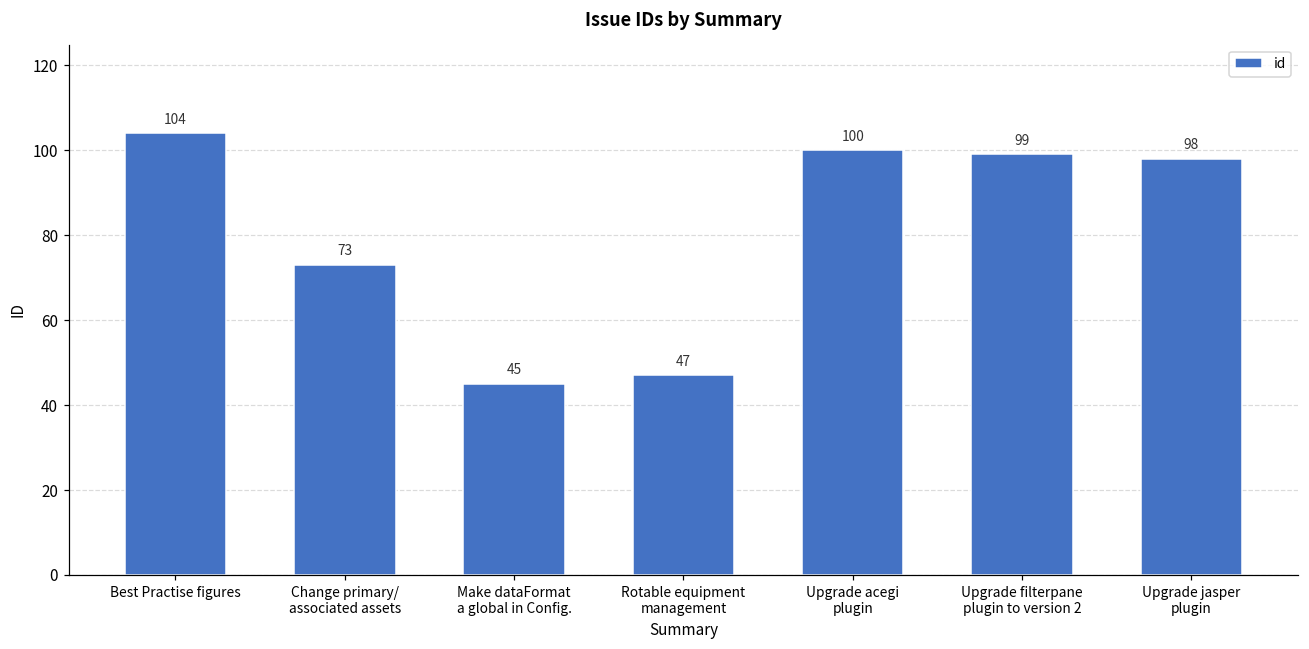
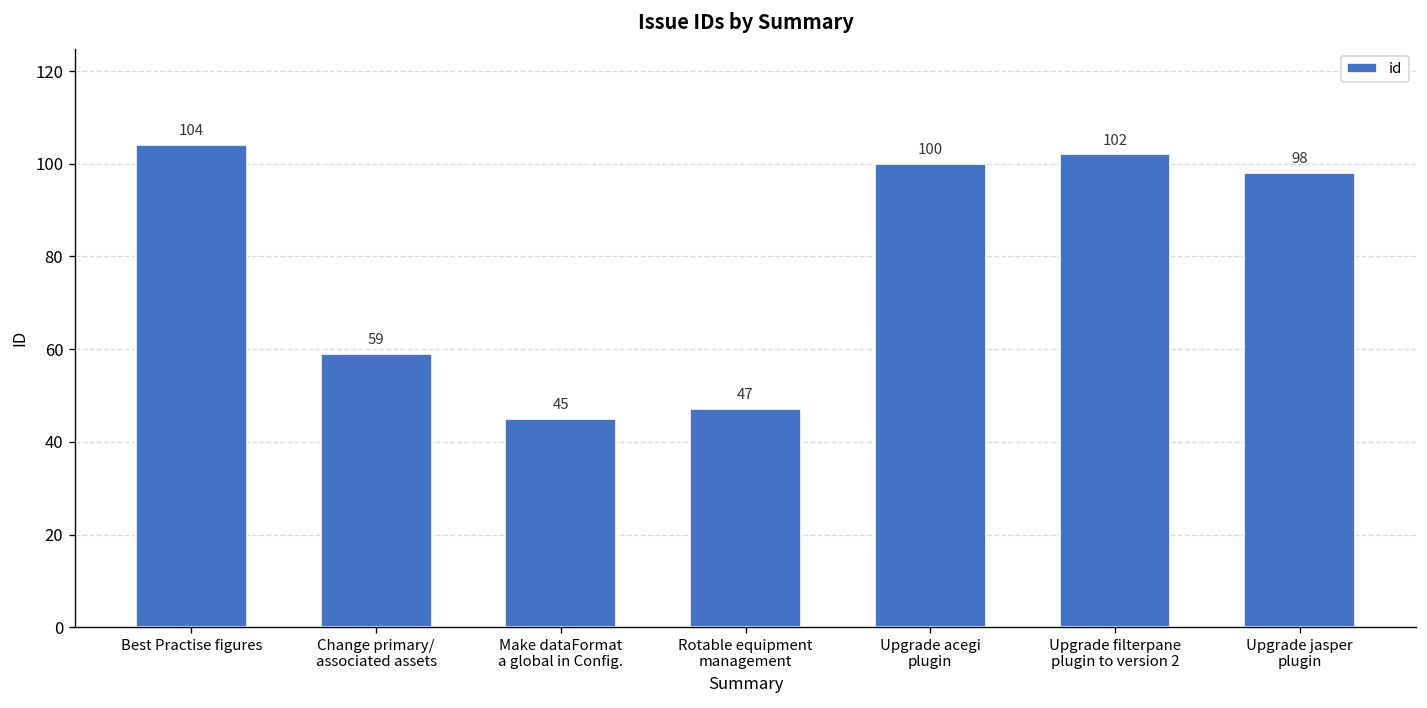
  {
    "Best Practise figures": 104,
-   "Change primary/ associated assets": 73,
+   "Change primary/ associated assets": 59,
    "Make dataFormat a global in Config.": 45,
    "Rotable equipment management": 47,
    "Upgrade acegi plugin": 100,
-   "Upgrade filterpane plugin to version 2": 99,
+   "Upgrade filterpane plugin to version 2": 102,
    "Upgrade jasper plugin": 98
  }
